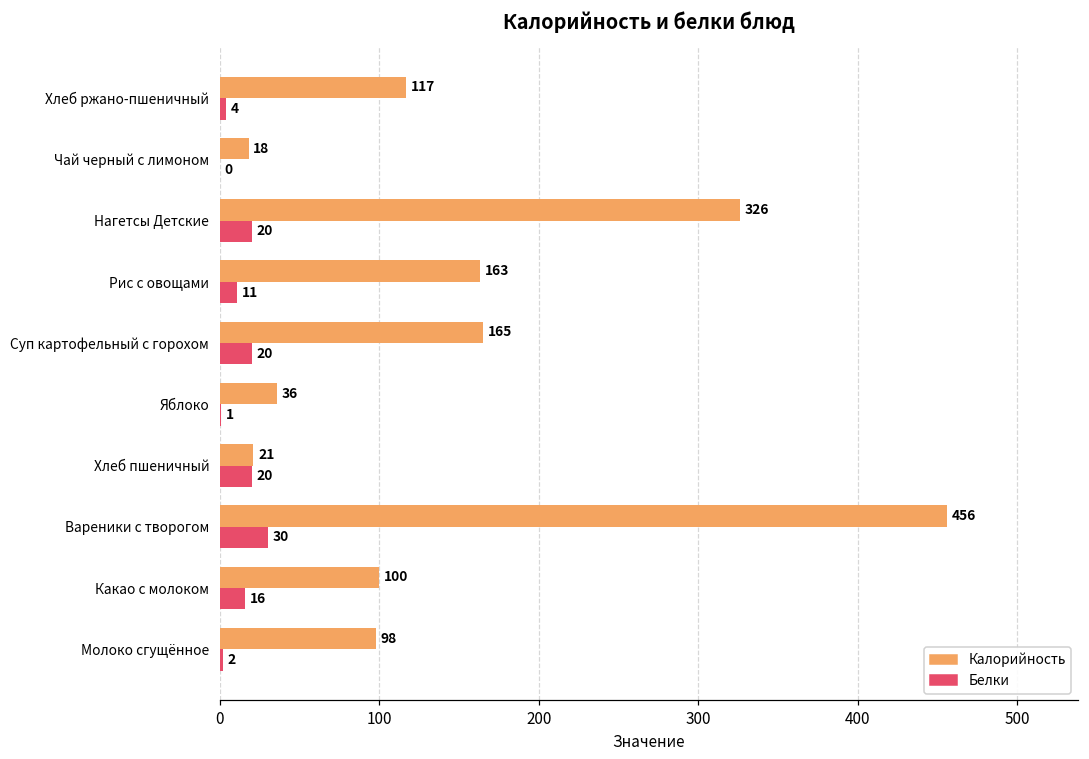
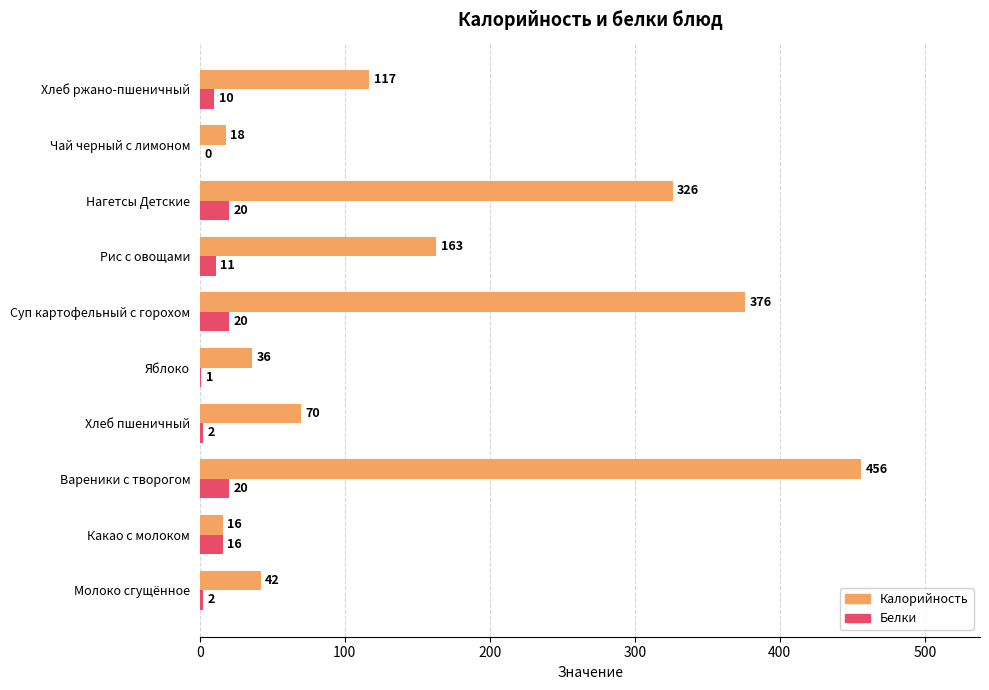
  {
    "Калорийность": {
      "Хлеб ржано-пшеничный": 117,
      "Чай черный с лимоном": 18,
      "Нагетсы Детские": 326,
      "Рис с овощами": 163,
-     "Суп картофельный с горохом": 165,
+     "Суп картофельный с горохом": 376,
      "Яблоко": 36,
-     "Хлеб пшеничный": 21,
+     "Хлеб пшеничный": 70,
      "Вареники с творогом": 456,
-     "Какао с молоком": 100,
-     "Молоко сгущённое": 98
+     "Какао с молоком": 16,
+     "Молоко сгущённое": 42
    },
    "Белки": {
-     "Хлеб ржано-пшеничный": 4,
+     "Хлеб ржано-пшеничный": 10,
      "Чай черный с лимоном": 0,
      "Нагетсы Детские": 20,
      "Рис с овощами": 11,
      "Суп картофельный с горохом": 20,
      "Яблоко": 1,
-     "Хлеб пшеничный": 20,
-     "Вареники с творогом": 30,
+     "Хлеб пшеничный": 2,
+     "Вареники с творогом": 20,
      "Какао с молоком": 16,
      "Молоко сгущённое": 2
    }
  }
